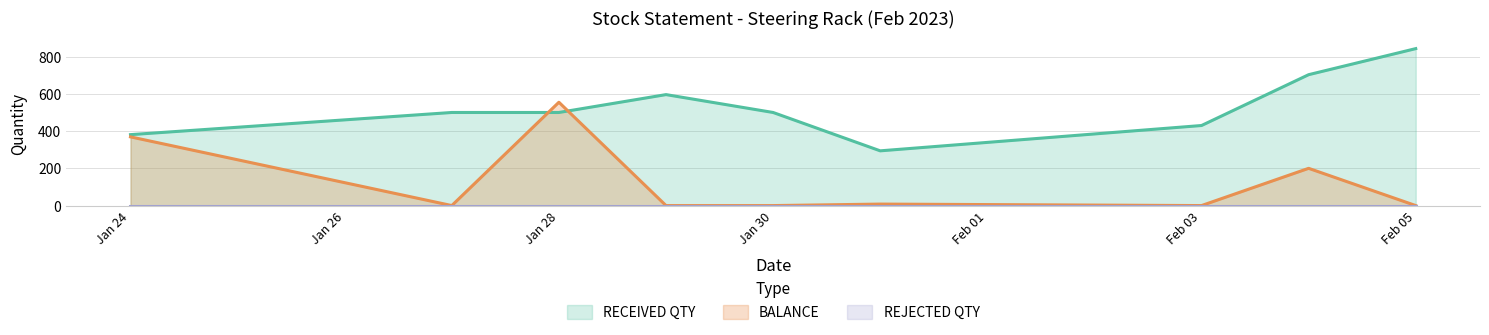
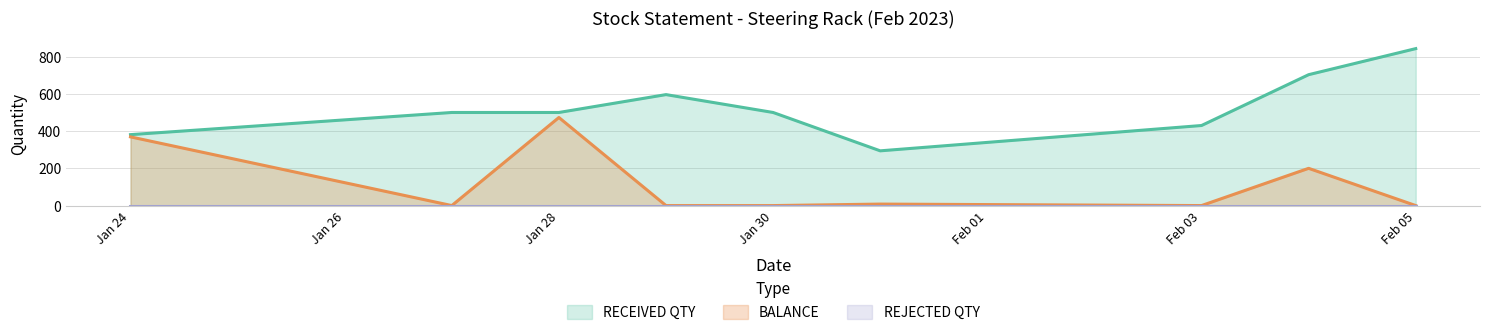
  {
    "BALANCE": {
-     "Jan 28": 560
+     "Jan 28": 470
    }
  }
